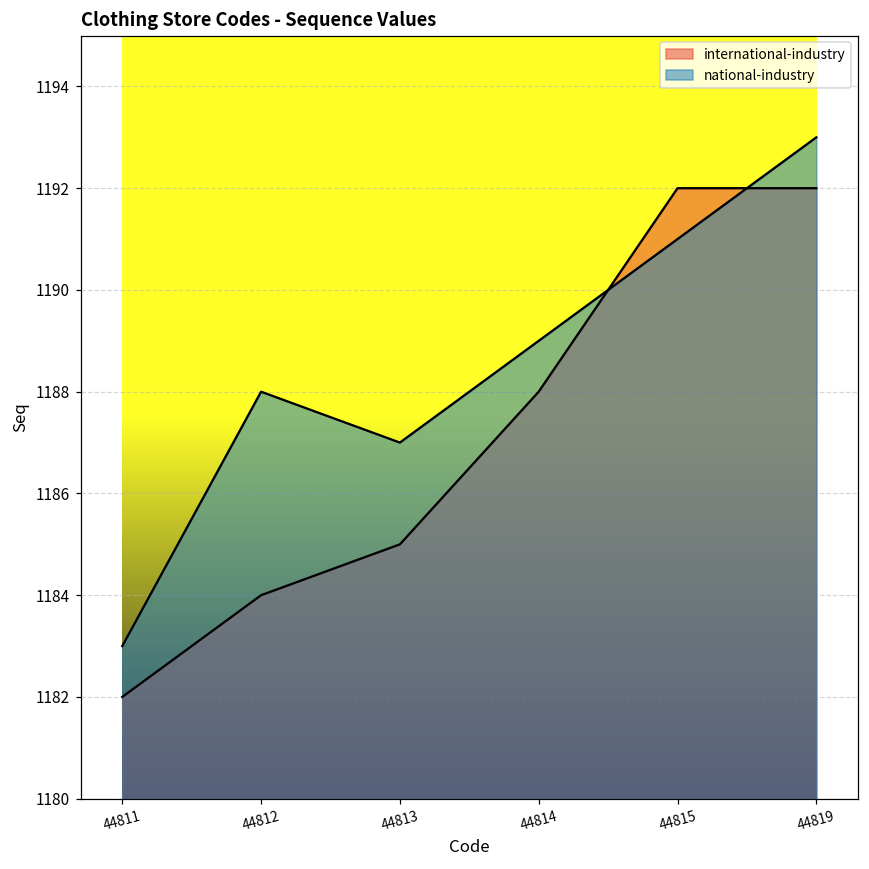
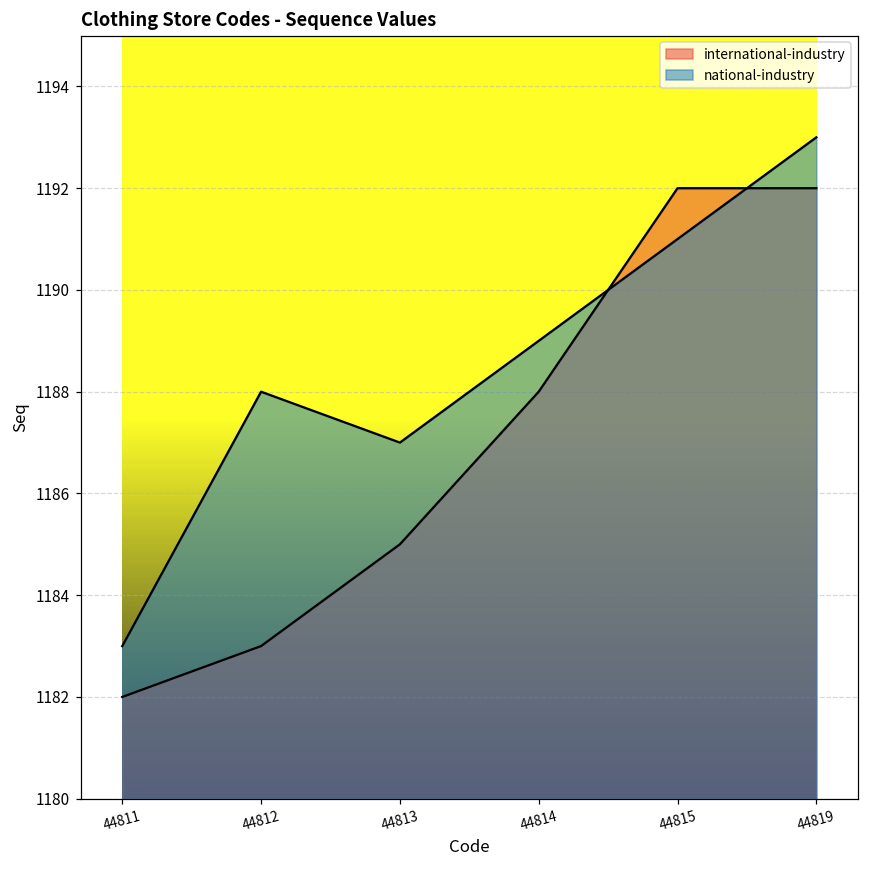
  {
    "international-industry": {
      "44811": 1182,
-     "44812": 1184,
+     "44812": 1183,
      "44813": 1185,
      "44814": 1188,
      "44815": 1192,
      "44819": 1192
    },
    "national-industry": {
      "44811": 1183,
      "44812": 1188,
      "44813": 1187,
      "44814": 1189,
      "44815": 1191,
      "44819": 1193
    }
  }
